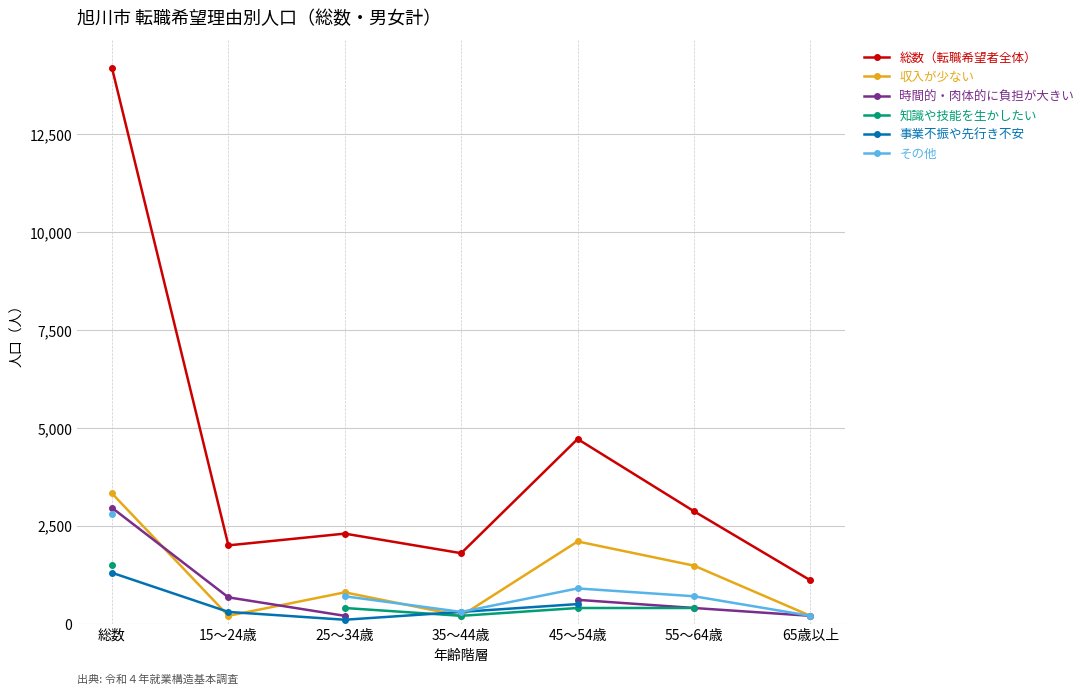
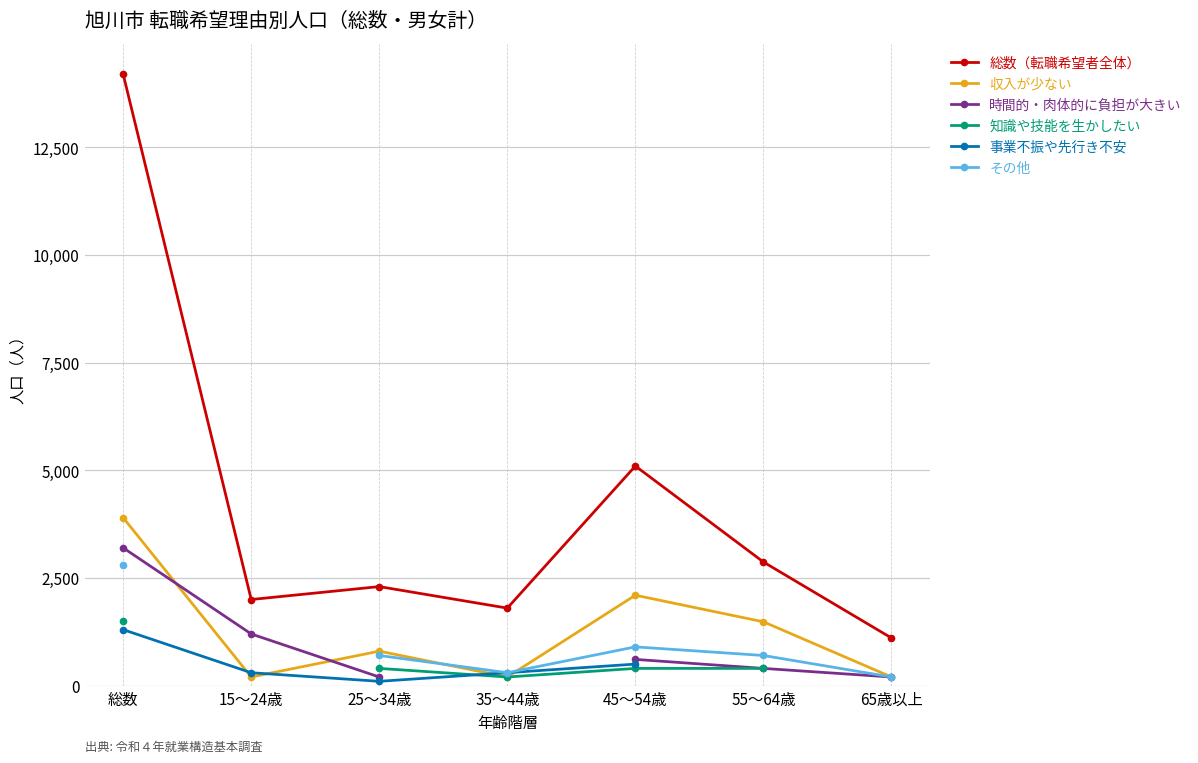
  {
    "総数（転職希望者全体）": {
      "総数": "14,200",
      "15～24歳": "2,000",
      "25～34歳": "2,300",
      "35～44歳": "1,800",
-     "45～54歳": "4,700",
+     "45～54歳": "5,100",
      "55～64歳": "2,900",
      "65歳以上": "1,100"
    },
    "収入が少ない": {
-     "総数": "3,300",
+     "総数": "3,900",
      "15～24歳": "200",
      "25～34歳": "800",
      "45～54歳": "2,100",
      "55～64歳": "1,500"
    },
    "時間的・肉体的に負担が大きい": {
-     "総数": "3,000",
-     "15～24歳": "700",
+     "総数": "3,200",
+     "15～24歳": "1,200",
      "25～34歳": "200",
      "45～54歳": "600"
    },
    "知識や技能を生かしたい": {
      "総数": "1,500",
      "25～34歳": "400",
      "45～54歳": "400"
    },
    "事業不振や先行き不安": {
      "総数": "1,300",
      "15～24歳": "300",
      "25～34歳": "100",
      "45～54歳": "500"
    },
    "その他": {
      "総数": "2,800",
      "25～34歳": "700",
      "45～54歳": "900",
      "55～64歳": "700"
    }
  }
